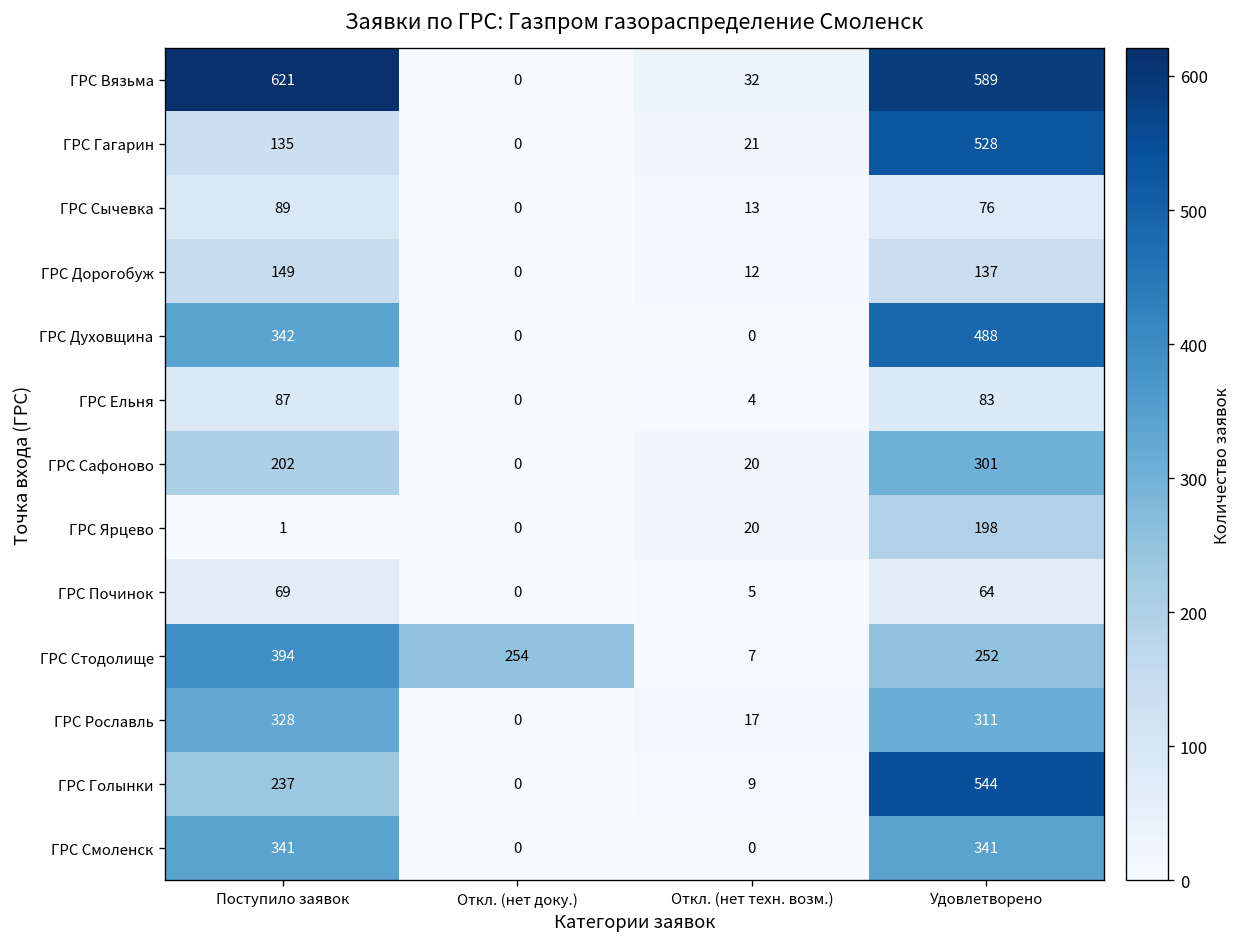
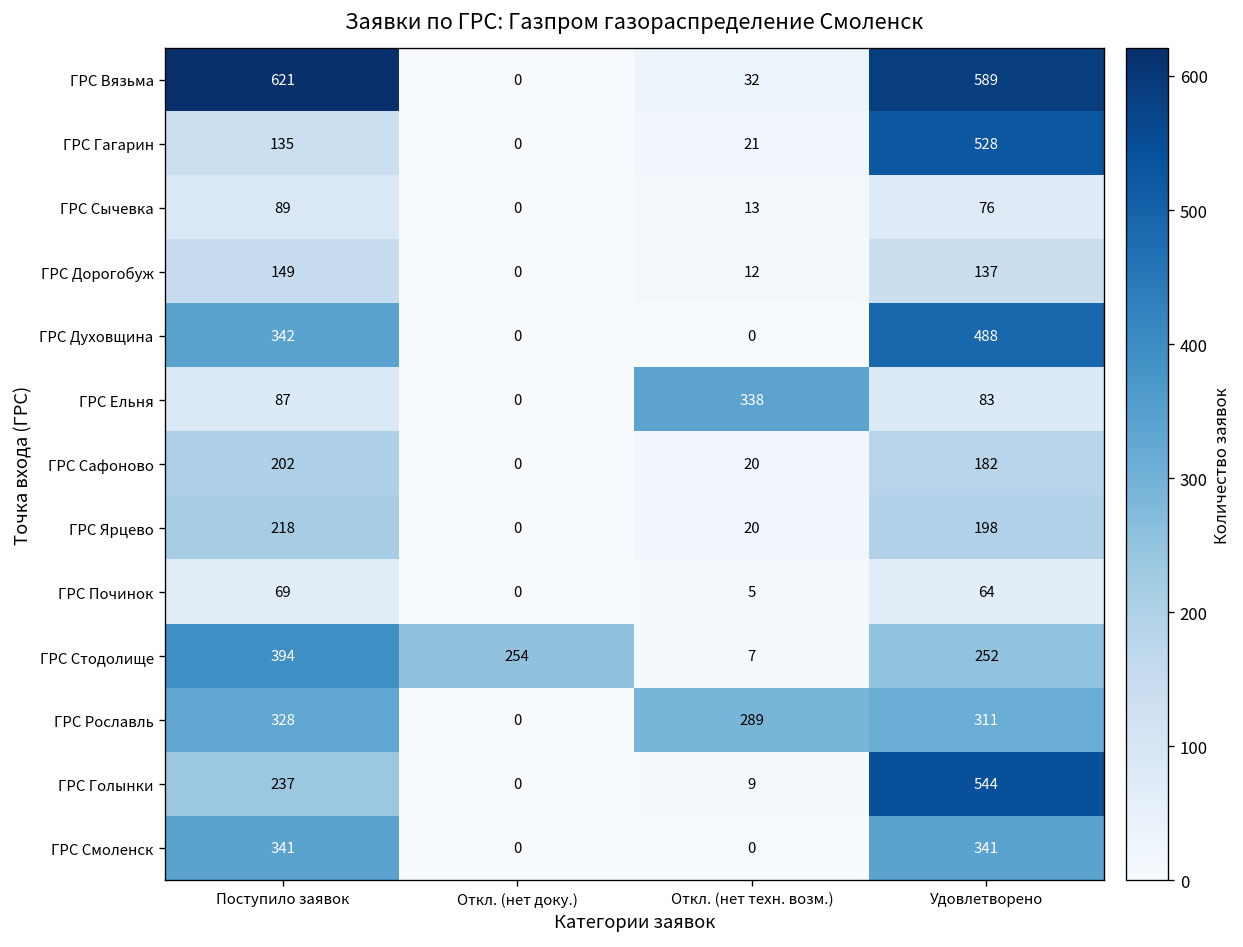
  {
    "ГРС Вязьма": {
      "Поступило заявок": 621,
      "Откл. (нет доку.)": 0,
      "Откл. (нет техн. возм.)": 32,
      "Удовлетворено": 589
    },
    "ГРС Гагарин": {
      "Поступило заявок": 135,
      "Откл. (нет доку.)": 0,
      "Откл. (нет техн. возм.)": 21,
      "Удовлетворено": 528
    },
    "ГРС Сычевка": {
      "Поступило заявок": 89,
      "Откл. (нет доку.)": 0,
      "Откл. (нет техн. возм.)": 13,
      "Удовлетворено": 76
    },
    "ГРС Дорогобуж": {
      "Поступило заявок": 149,
      "Откл. (нет доку.)": 0,
      "Откл. (нет техн. возм.)": 12,
      "Удовлетворено": 137
    },
    "ГРС Духовщина": {
      "Поступило заявок": 342,
      "Откл. (нет доку.)": 0,
      "Откл. (нет техн. возм.)": 0,
      "Удовлетворено": 488
    },
    "ГРС Ельня": {
      "Поступило заявок": 87,
      "Откл. (нет доку.)": 0,
-     "Откл. (нет техн. возм.)": 4,
+     "Откл. (нет техн. возм.)": 338,
      "Удовлетворено": 83
    },
    "ГРС Сафоново": {
      "Поступило заявок": 202,
      "Откл. (нет доку.)": 0,
      "Откл. (нет техн. возм.)": 20,
-     "Удовлетворено": 301
+     "Удовлетворено": 182
    },
    "ГРС Ярцево": {
-     "Поступило заявок": 1,
+     "Поступило заявок": 218,
      "Откл. (нет доку.)": 0,
      "Откл. (нет техн. возм.)": 20,
      "Удовлетворено": 198
    },
    "ГРС Починок": {
      "Поступило заявок": 69,
      "Откл. (нет доку.)": 0,
      "Откл. (нет техн. возм.)": 5,
      "Удовлетворено": 64
    },
    "ГРС Стодолище": {
      "Поступило заявок": 394,
      "Откл. (нет доку.)": 254,
      "Откл. (нет техн. возм.)": 7,
      "Удовлетворено": 252
    },
    "ГРС Рославль": {
      "Поступило заявок": 328,
      "Откл. (нет доку.)": 0,
-     "Откл. (нет техн. возм.)": 17,
+     "Откл. (нет техн. возм.)": 289,
      "Удовлетворено": 311
    },
    "ГРС Голынки": {
      "Поступило заявок": 237,
      "Откл. (нет доку.)": 0,
      "Откл. (нет техн. возм.)": 9,
      "Удовлетворено": 544
    },
    "ГРС Смоленск": {
      "Поступило заявок": 341,
      "Откл. (нет доку.)": 0,
      "Откл. (нет техн. возм.)": 0,
      "Удовлетворено": 341
    }
  }
